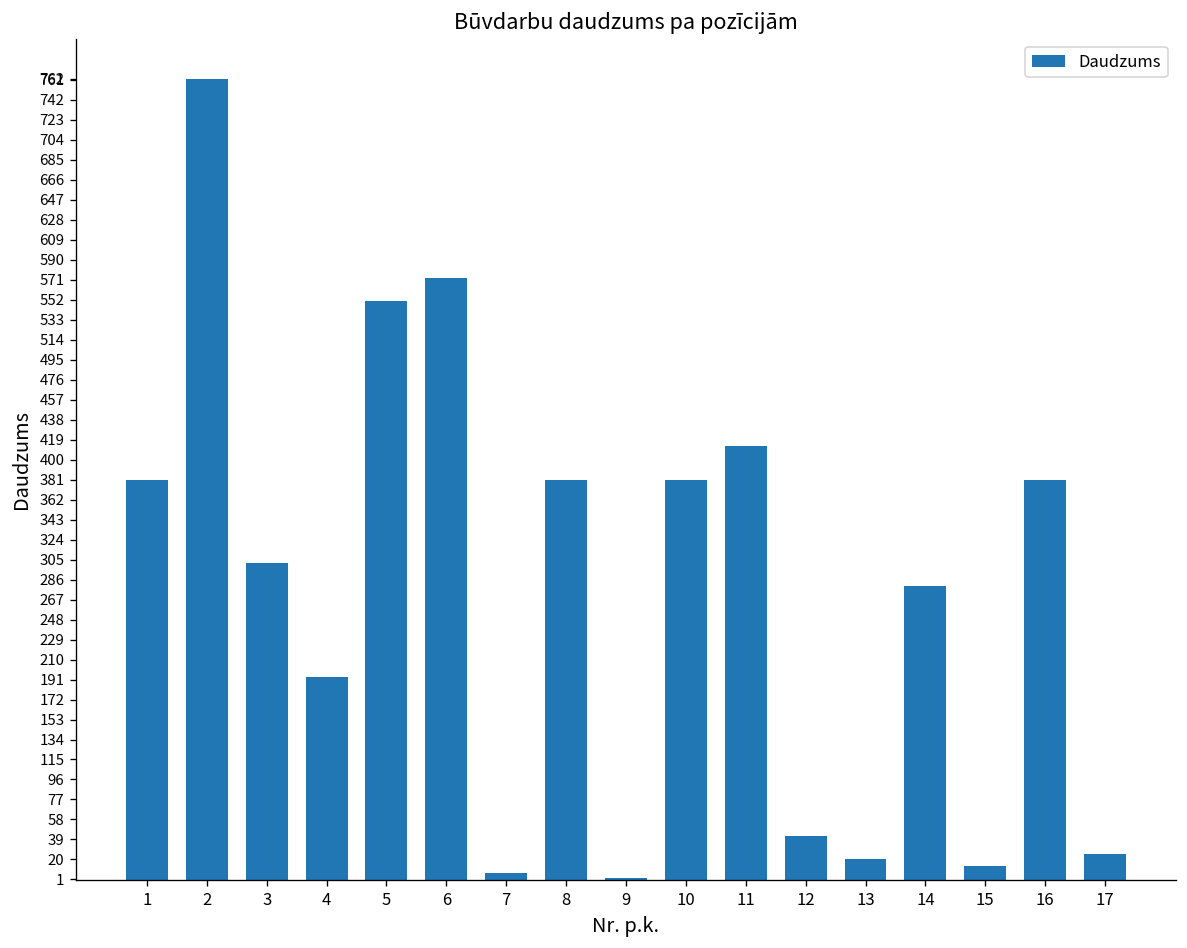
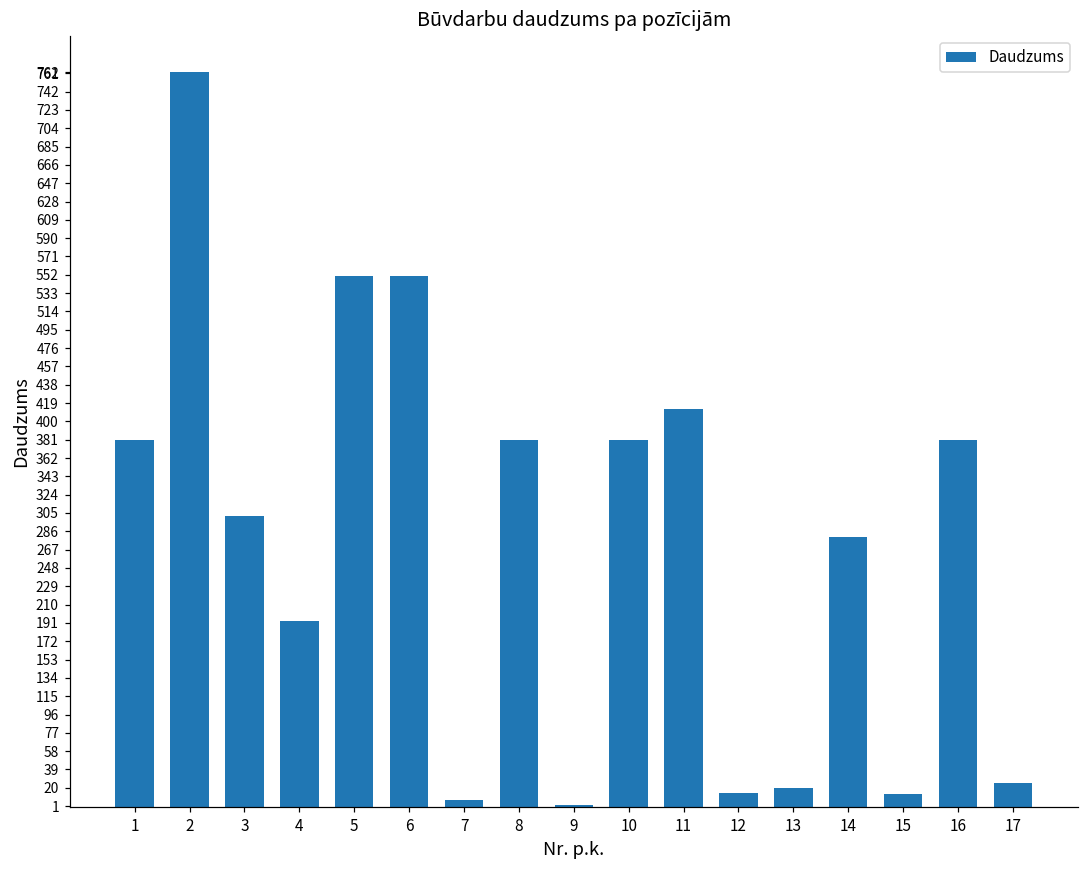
  {
    "1": 380,
    "2": 760,
    "3": 300,
    "4": 190,
    "5": 550,
-   "6": 570,
+   "6": 550,
    "7": 10,
    "8": 380,
    "10": 380,
    "11": 410,
-   "12": 40,
+   "12": 20,
    "13": 20,
    "14": 280,
    "15": 10,
    "16": 380,
    "17": 30
  }
